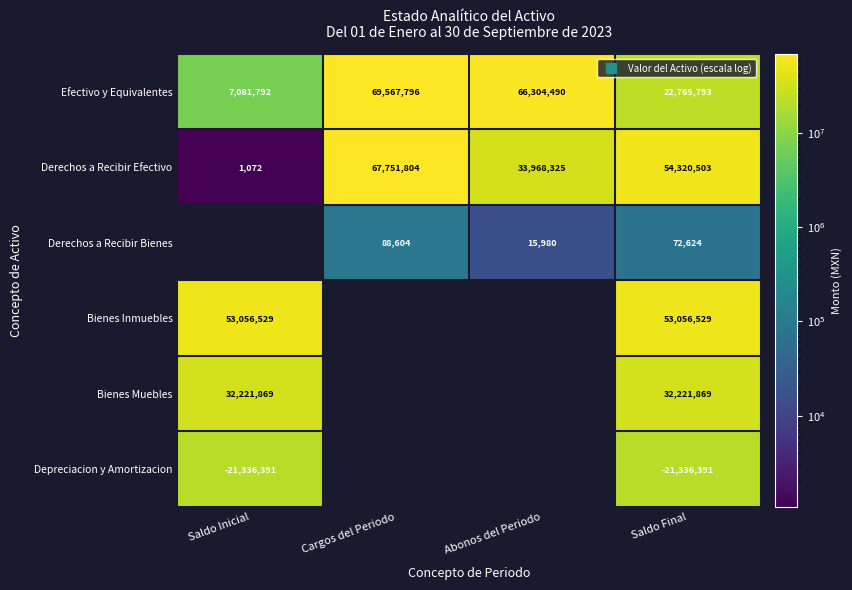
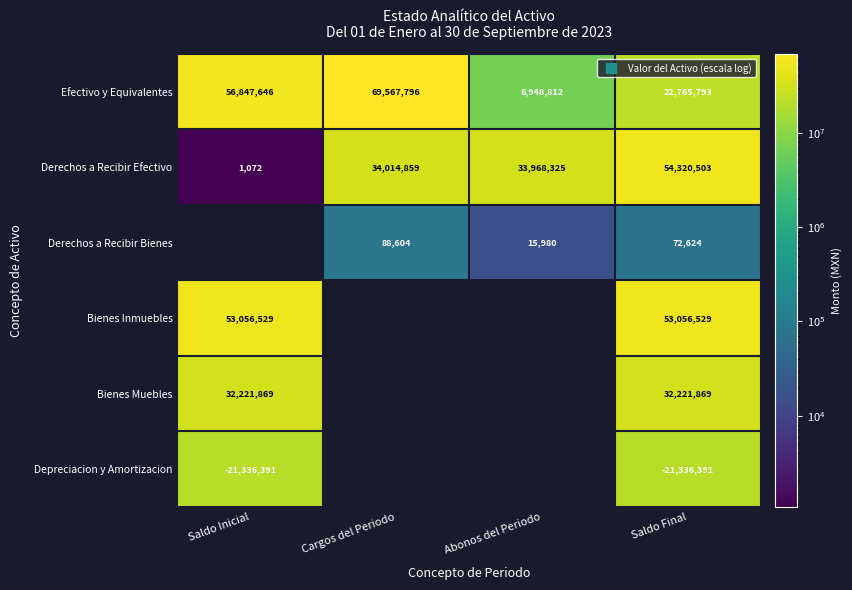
  {
    "Efectivo y Equivalentes": {
-     "Saldo Inicial": "7,081,792",
+     "Saldo Inicial": "56,847,646",
      "Cargos del Periodo": "69,567,796",
-     "Abonos del Periodo": "66,304,490",
+     "Abonos del Periodo": "6,948,812",
      "Saldo Final": "22,765,793"
    },
    "Derechos a Recibir Efectivo": {
      "Saldo Inicial": "1,072",
-     "Cargos del Periodo": "67,751,804",
+     "Cargos del Periodo": "34,014,859",
      "Abonos del Periodo": "33,968,325",
      "Saldo Final": "54,320,503"
    },
    "Derechos a Recibir Bienes": {
      "Cargos del Periodo": "88,604",
      "Abonos del Periodo": "15,980",
      "Saldo Final": "72,624"
    },
    "Bienes Inmuebles": {
      "Saldo Inicial": "53,056,529",
      "Saldo Final": "53,056,529"
    },
    "Bienes Muebles": {
      "Saldo Inicial": "32,221,869",
      "Saldo Final": "32,221,869"
    },
    "Depreciacion y Amortizacion": {
      "Saldo Inicial": "-21,336,391",
      "Saldo Final": "-21,336,391"
    }
  }
